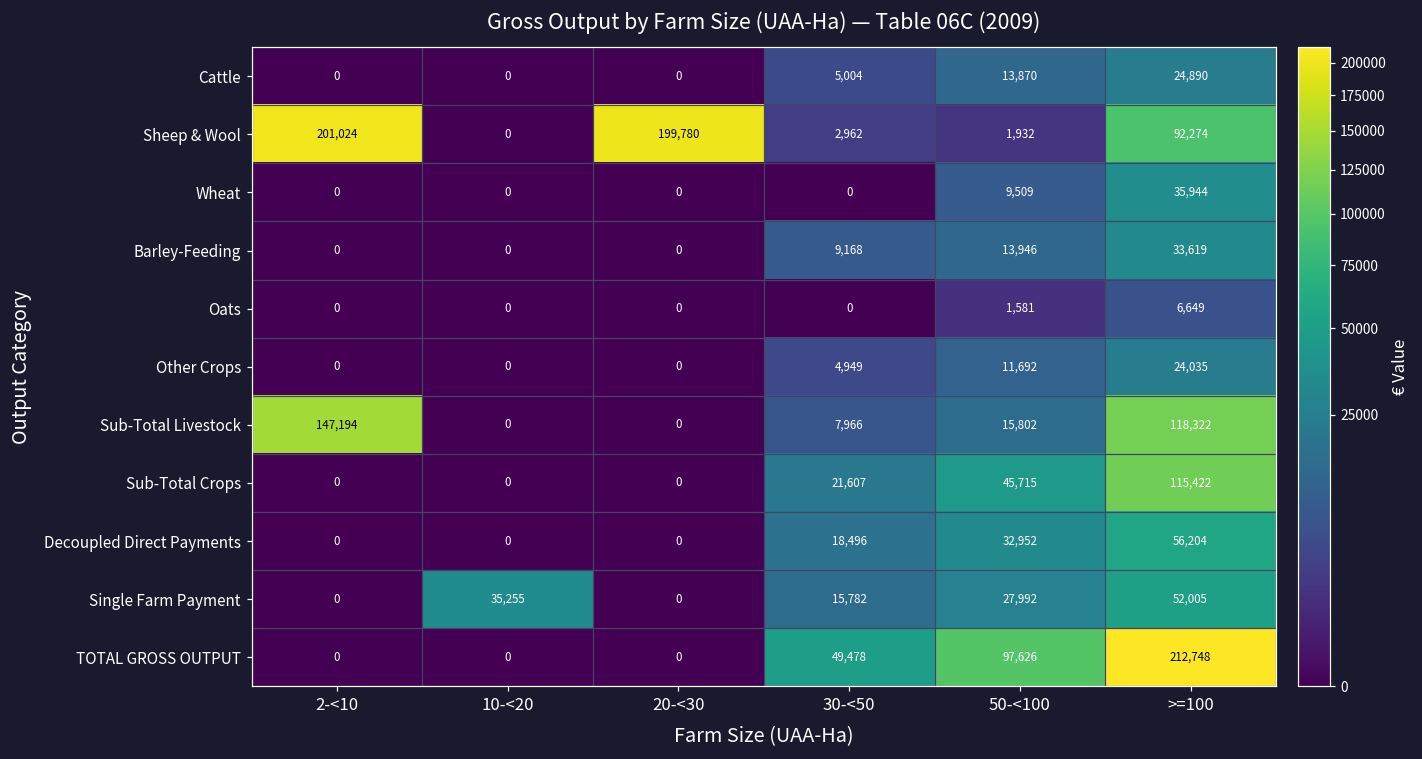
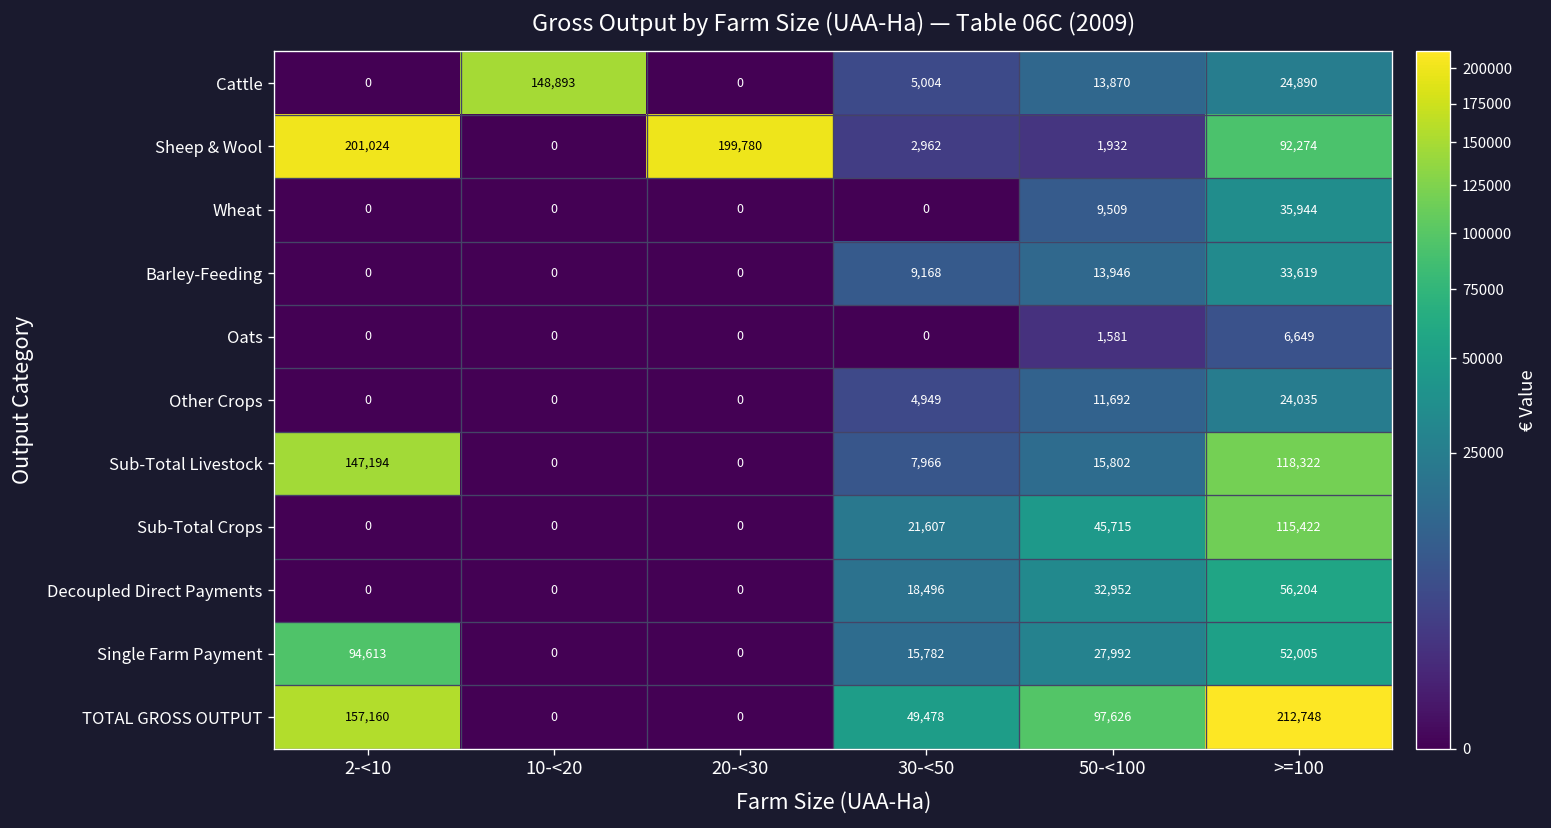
  {
    "Cattle": {
      "2-<10": "0",
-     "10-<20": "0",
+     "10-<20": "148,893",
      "20-<30": "0",
      "30-<50": "5,004",
      "50-<100": "13,870",
      ">=100": "24,890"
    },
    "Sheep & Wool": {
      "2-<10": "201,024",
      "10-<20": "0",
      "20-<30": "199,780",
      "30-<50": "2,962",
      "50-<100": "1,932",
      ">=100": "92,274"
    },
    "Wheat": {
      "2-<10": "0",
      "10-<20": "0",
      "20-<30": "0",
      "30-<50": "0",
      "50-<100": "9,509",
      ">=100": "35,944"
    },
    "Barley-Feeding": {
      "2-<10": "0",
      "10-<20": "0",
      "20-<30": "0",
      "30-<50": "9,168",
      "50-<100": "13,946",
      ">=100": "33,619"
    },
    "Oats": {
      "2-<10": "0",
      "10-<20": "0",
      "20-<30": "0",
      "30-<50": "0",
      "50-<100": "1,581",
      ">=100": "6,649"
    },
    "Other Crops": {
      "2-<10": "0",
      "10-<20": "0",
      "20-<30": "0",
      "30-<50": "4,949",
      "50-<100": "11,692",
      ">=100": "24,035"
    },
    "Sub-Total Livestock": {
      "2-<10": "147,194",
      "10-<20": "0",
      "20-<30": "0",
      "30-<50": "7,966",
      "50-<100": "15,802",
      ">=100": "118,322"
    },
    "Sub-Total Crops": {
      "2-<10": "0",
      "10-<20": "0",
      "20-<30": "0",
      "30-<50": "21,607",
      "50-<100": "45,715",
      ">=100": "115,422"
    },
    "Decoupled Direct Payments": {
      "2-<10": "0",
      "10-<20": "0",
      "20-<30": "0",
      "30-<50": "18,496",
      "50-<100": "32,952",
      ">=100": "56,204"
    },
    "Single Farm Payment": {
-     "2-<10": "0",
-     "10-<20": "35,255",
+     "2-<10": "94,613",
+     "10-<20": "0",
      "20-<30": "0",
      "30-<50": "15,782",
      "50-<100": "27,992",
      ">=100": "52,005"
    },
    "TOTAL GROSS OUTPUT": {
-     "2-<10": "0",
+     "2-<10": "157,160",
      "10-<20": "0",
      "20-<30": "0",
      "30-<50": "49,478",
      "50-<100": "97,626",
      ">=100": "212,748"
    }
  }
